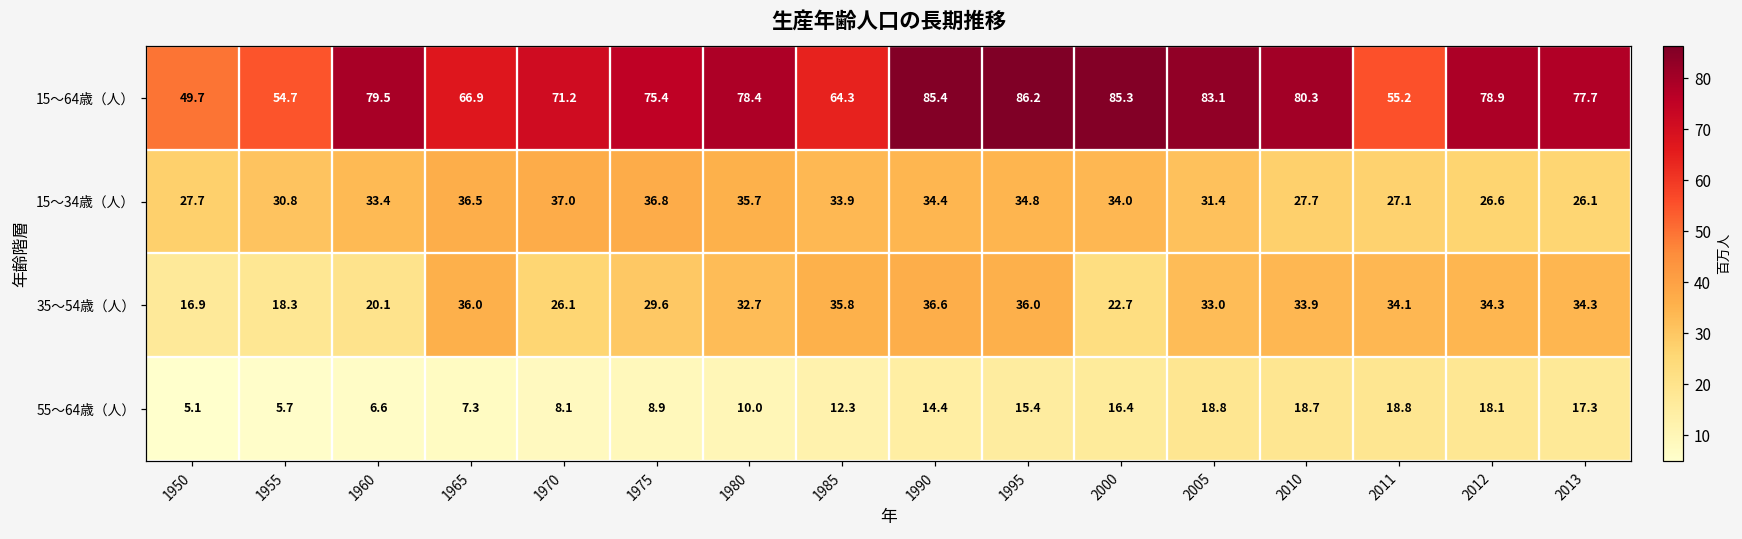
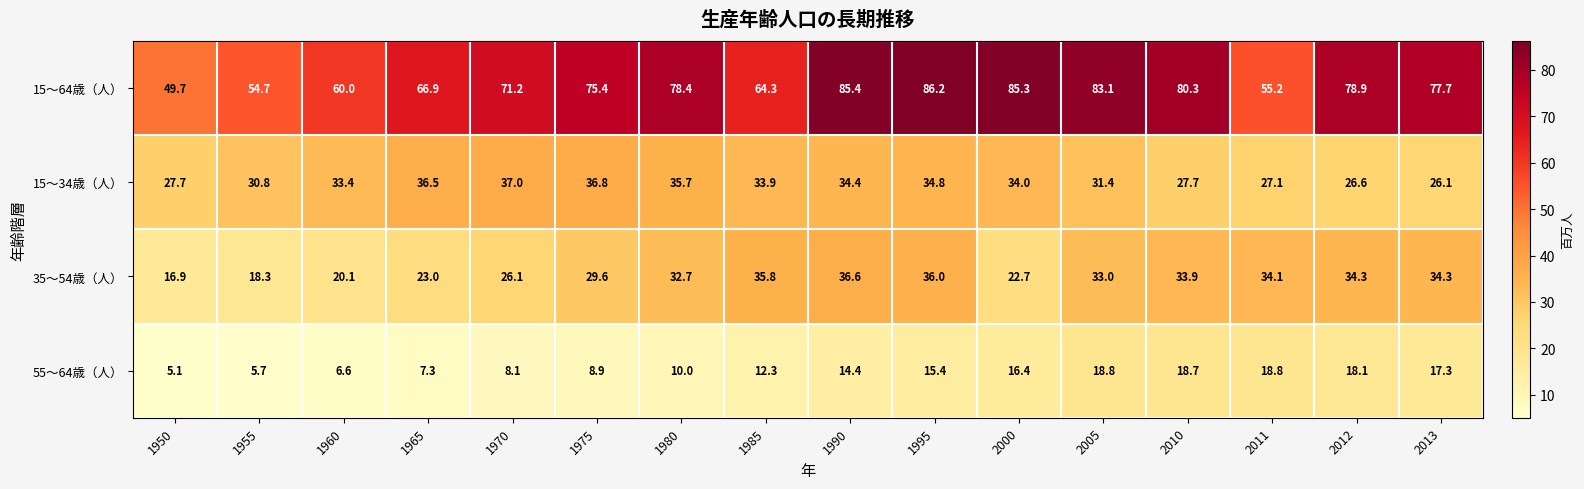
  {
    "15～64歳（人）": {
      "1950": 49.7,
      "1955": 54.7,
-     "1960": 79.5,
+     "1960": 60.0,
      "1965": 66.9,
      "1970": 71.2,
      "1975": 75.4,
      "1980": 78.4,
      "1985": 64.3,
      "1990": 85.4,
      "1995": 86.2,
      "2000": 85.3,
      "2005": 83.1,
      "2010": 80.3,
      "2011": 55.2,
      "2012": 78.9,
      "2013": 77.7
    },
    "15～34歳（人）": {
      "1950": 27.7,
      "1955": 30.8,
      "1960": 33.4,
      "1965": 36.5,
      "1970": 37.0,
      "1975": 36.8,
      "1980": 35.7,
      "1985": 33.9,
      "1990": 34.4,
      "1995": 34.8,
      "2000": 34.0,
      "2005": 31.4,
      "2010": 27.7,
      "2011": 27.1,
      "2012": 26.6,
      "2013": 26.1
    },
    "35～54歳（人）": {
      "1950": 16.9,
      "1955": 18.3,
      "1960": 20.1,
-     "1965": 36.0,
+     "1965": 23.0,
      "1970": 26.1,
      "1975": 29.6,
      "1980": 32.7,
      "1985": 35.8,
      "1990": 36.6,
      "1995": 36.0,
      "2000": 22.7,
      "2005": 33.0,
      "2010": 33.9,
      "2011": 34.1,
      "2012": 34.3,
      "2013": 34.3
    },
    "55～64歳（人）": {
      "1950": 5.1,
      "1955": 5.7,
      "1960": 6.6,
      "1965": 7.3,
      "1970": 8.1,
      "1975": 8.9,
      "1980": 10.0,
      "1985": 12.3,
      "1990": 14.4,
      "1995": 15.4,
      "2000": 16.4,
      "2005": 18.8,
      "2010": 18.7,
      "2011": 18.8,
      "2012": 18.1,
      "2013": 17.3
    }
  }
